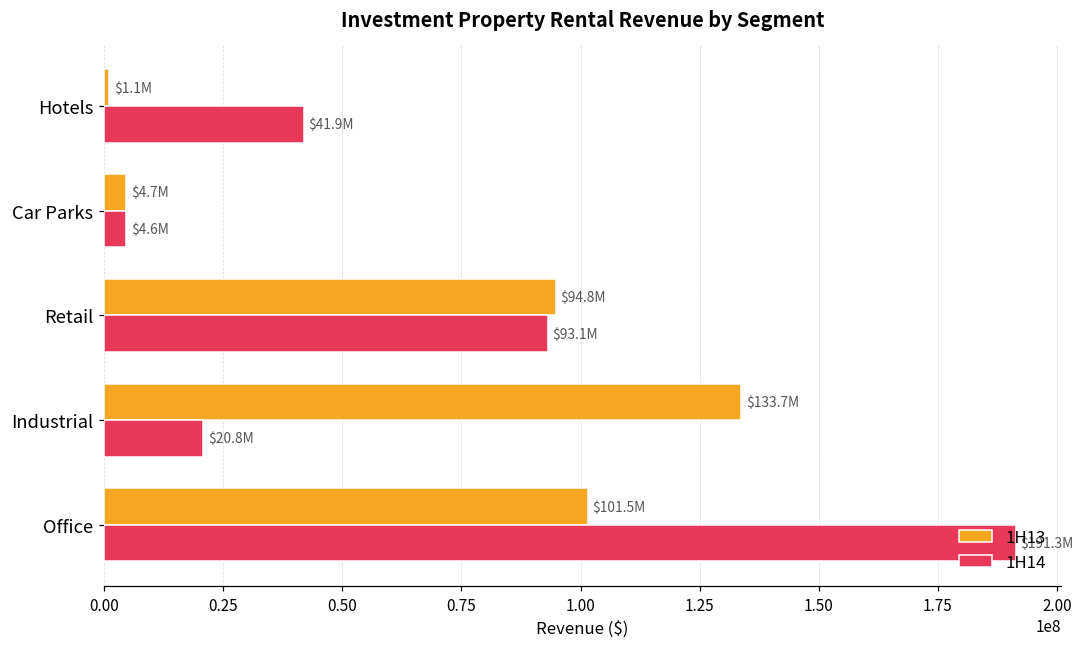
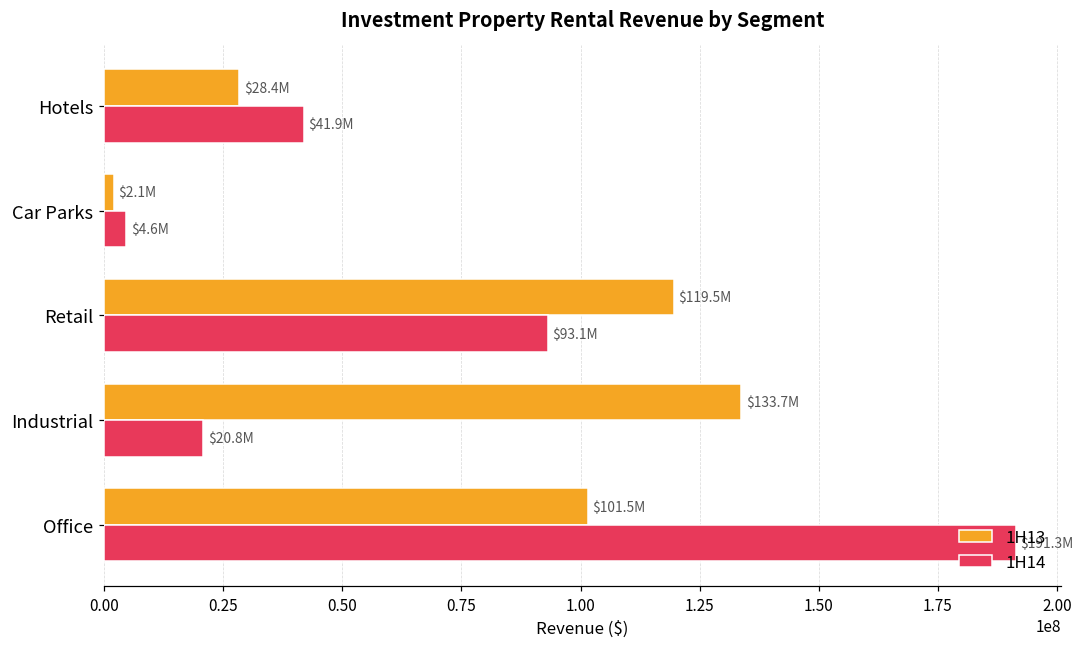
  {
    "1H13": {
-     "Hotels": "$1.1M",
-     "Car Parks": "$4.7M",
-     "Retail": "$94.8M",
+     "Hotels": "$28.4M",
+     "Car Parks": "$2.1M",
+     "Retail": "$119.5M",
      "Industrial": "$133.7M",
      "Office": "$101.5M"
    },
    "1H14": {
      "Hotels": "$41.9M",
      "Car Parks": "$4.6M",
      "Retail": "$93.1M",
      "Industrial": "$20.8M",
      "Office": "$191.3M"
    }
  }
